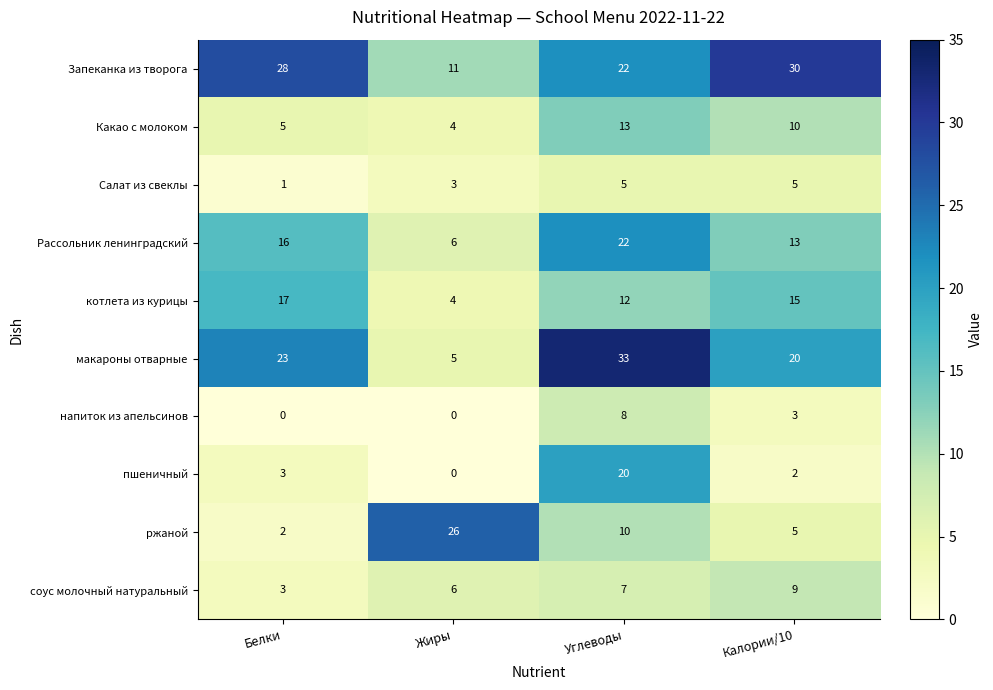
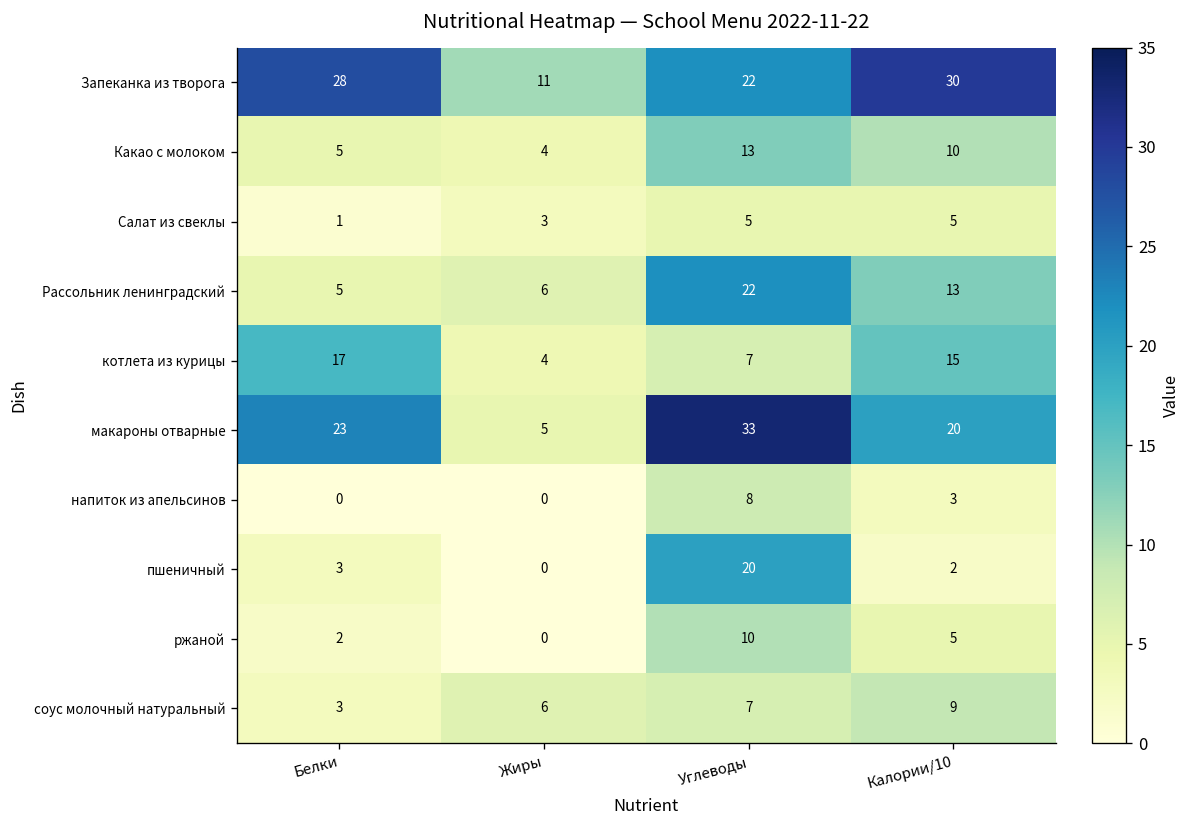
  {
    "Запеканка из творога": {
      "Белки": 28,
      "Жиры": 11,
      "Углеводы": 22,
      "Калории/10": 30
    },
    "Какао с молоком": {
      "Белки": 5,
      "Жиры": 4,
      "Углеводы": 13,
      "Калории/10": 10
    },
    "Салат из свеклы": {
      "Белки": 1,
      "Жиры": 3,
      "Углеводы": 5,
      "Калории/10": 5
    },
    "Рассольник ленинградский": {
-     "Белки": 16,
+     "Белки": 5,
      "Жиры": 6,
      "Углеводы": 22,
      "Калории/10": 13
    },
    "котлета из курицы": {
      "Белки": 17,
      "Жиры": 4,
-     "Углеводы": 12,
+     "Углеводы": 7,
      "Калории/10": 15
    },
    "макароны отварные": {
      "Белки": 23,
      "Жиры": 5,
      "Углеводы": 33,
      "Калории/10": 20
    },
    "напиток из апельсинов": {
      "Белки": 0,
      "Жиры": 0,
      "Углеводы": 8,
      "Калории/10": 3
    },
    "пшеничный": {
      "Белки": 3,
      "Жиры": 0,
      "Углеводы": 20,
      "Калории/10": 2
    },
    "ржаной": {
      "Белки": 2,
-     "Жиры": 26,
+     "Жиры": 0,
      "Углеводы": 10,
      "Калории/10": 5
    },
    "соус молочный натуральный": {
      "Белки": 3,
      "Жиры": 6,
      "Углеводы": 7,
      "Калории/10": 9
    }
  }
